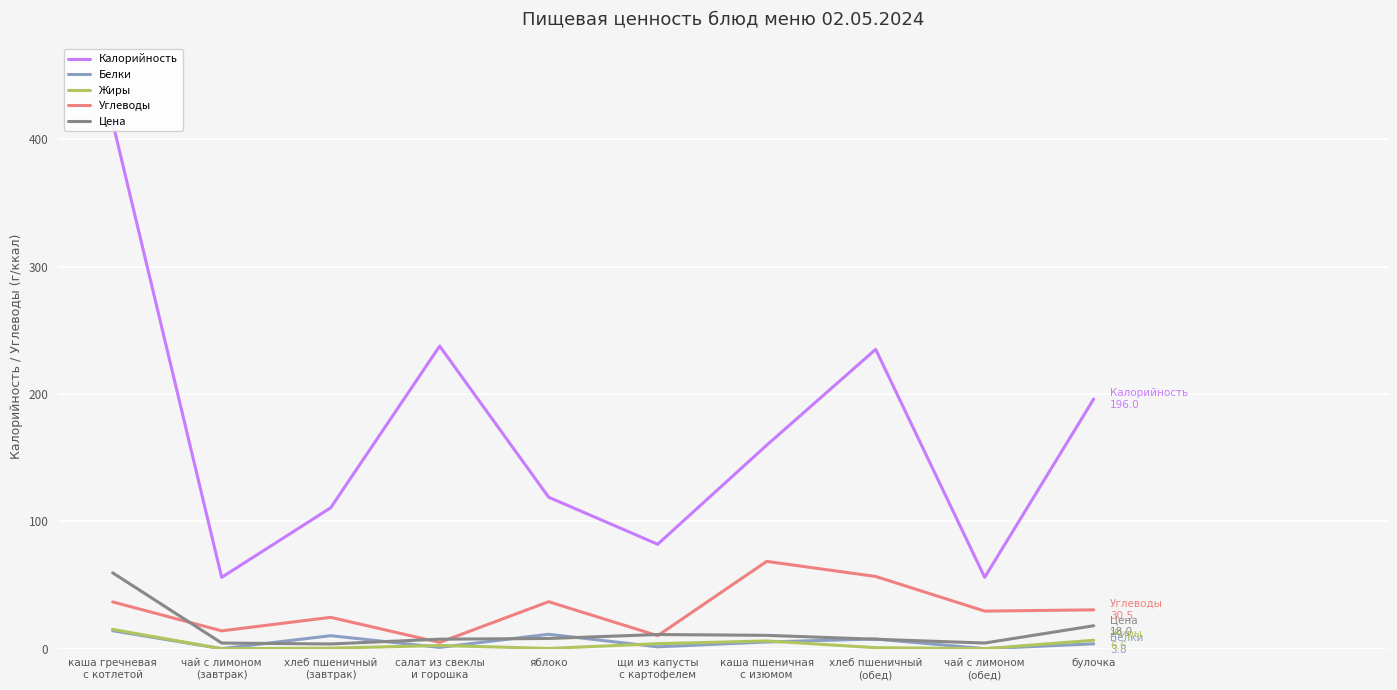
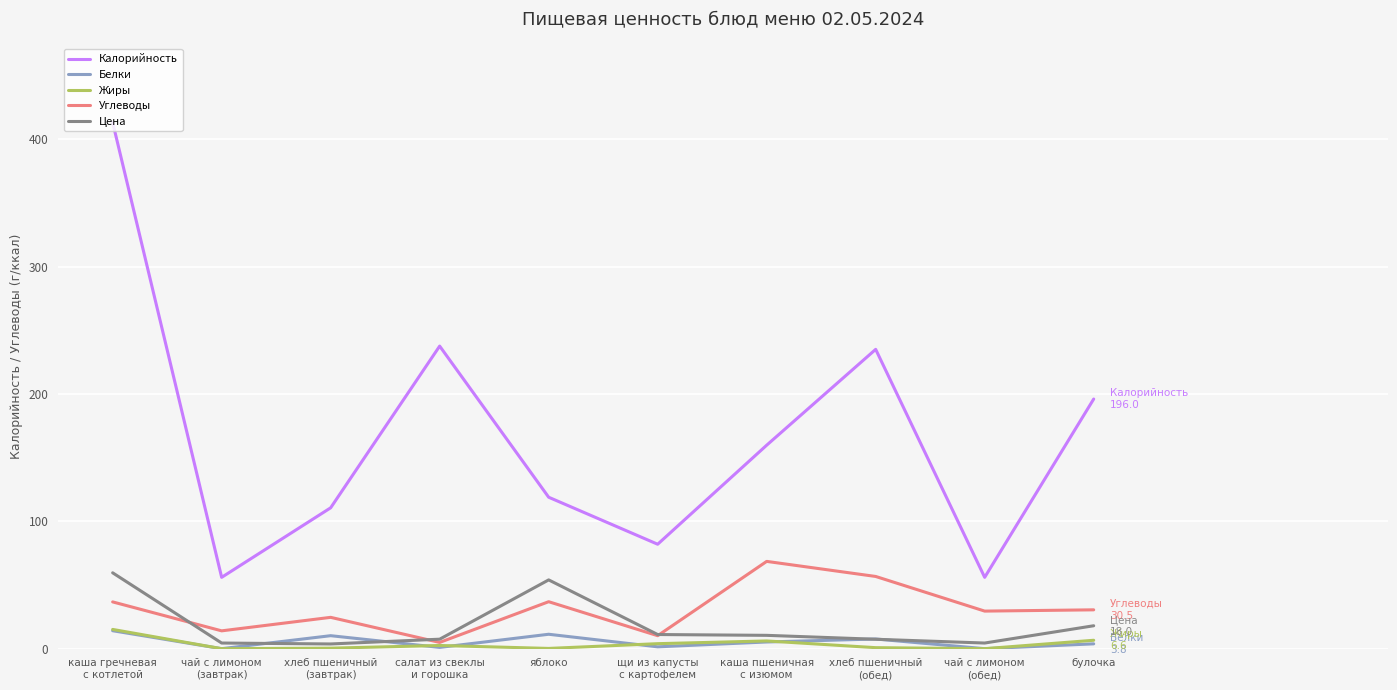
  {
    "Калорийность": {
      "булочка": 196.0
    },
    "Белки": {
      "хлеб пшеничный (завтрак)": 10,
      "яблоко": 11,
      "щи из капусты с картофелем": 1
    },
    "Жиры": {
      "хлеб пшеничный (завтрак)": 0,
      "яблоко": 0,
      "щи из капусты с картофелем": 4,
      "хлеб пшеничный (обед)": 1
    },
    "Углеводы": {
      "булочка": 30.5
    },
    "Цена": {
      "каша гречневая с котлетой": 60,
      "чай с лимоном (завтрак)": 4,
      "хлеб пшеничный (завтрак)": 4,
      "салат из свеклы и горошка": 7,
-     "яблоко": 8,
+     "яблоко": 54,
      "каша пшеничная с изюмом": 10,
      "чай с лимоном (обед)": 4
    }
  }
